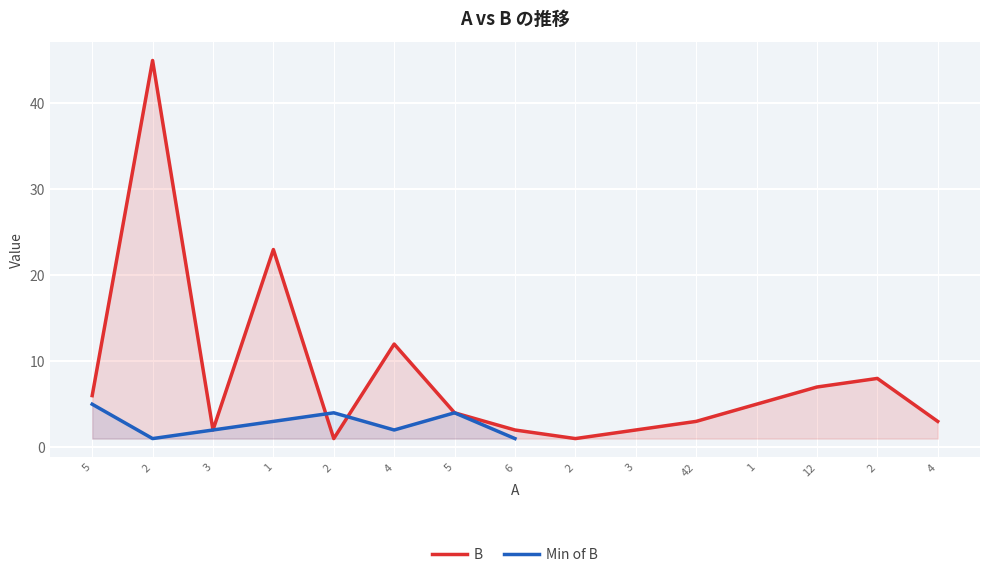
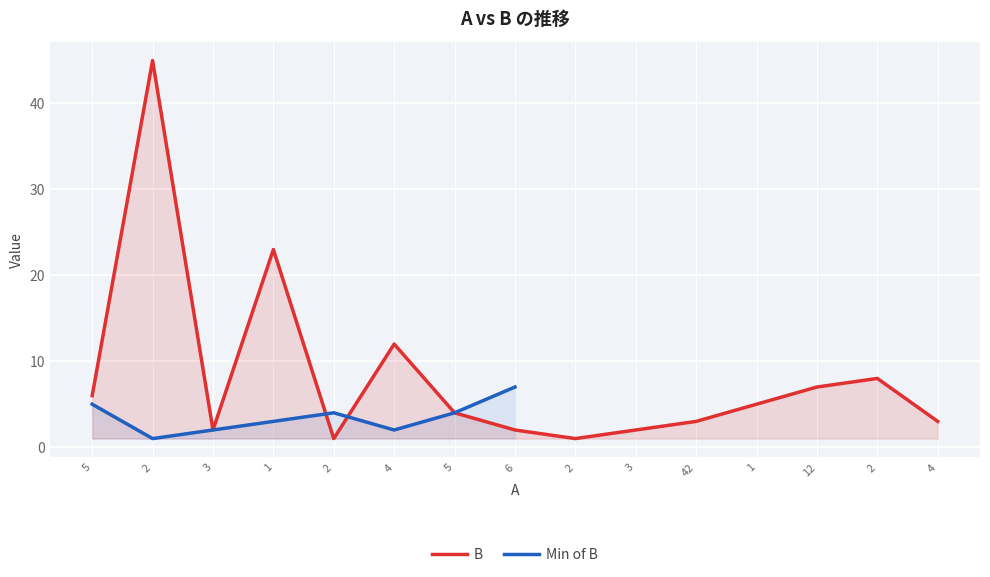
  {
    "B": {
      "6": 2,
      "42": 3,
      "12": 7
    },
    "Min of B": {
      "1": 3,
      "4": 2,
-     "6": 1
+     "6": 7
    }
  }
